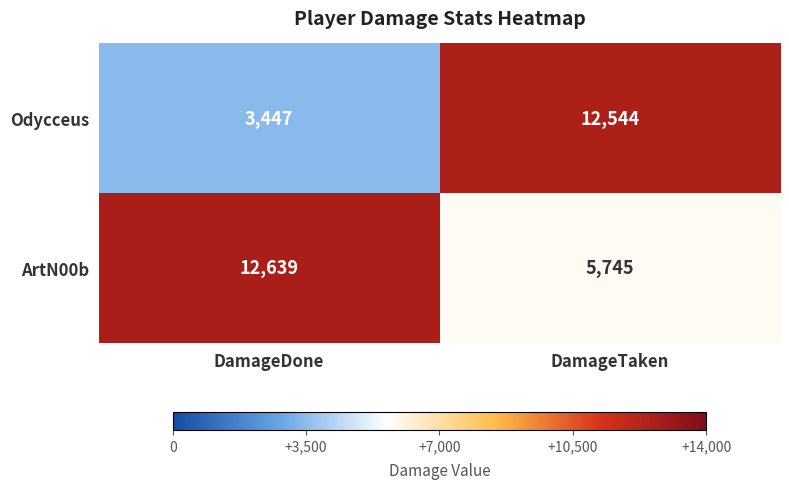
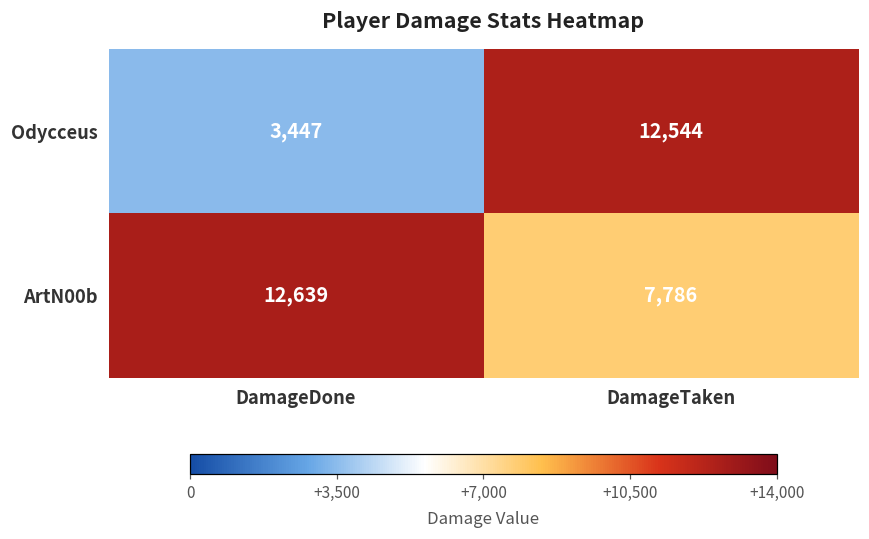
  {
    "Odycceus": {
      "DamageDone": "3,447",
      "DamageTaken": "12,544"
    },
    "ArtN00b": {
      "DamageDone": "12,639",
-     "DamageTaken": "5,745"
+     "DamageTaken": "7,786"
    }
  }
